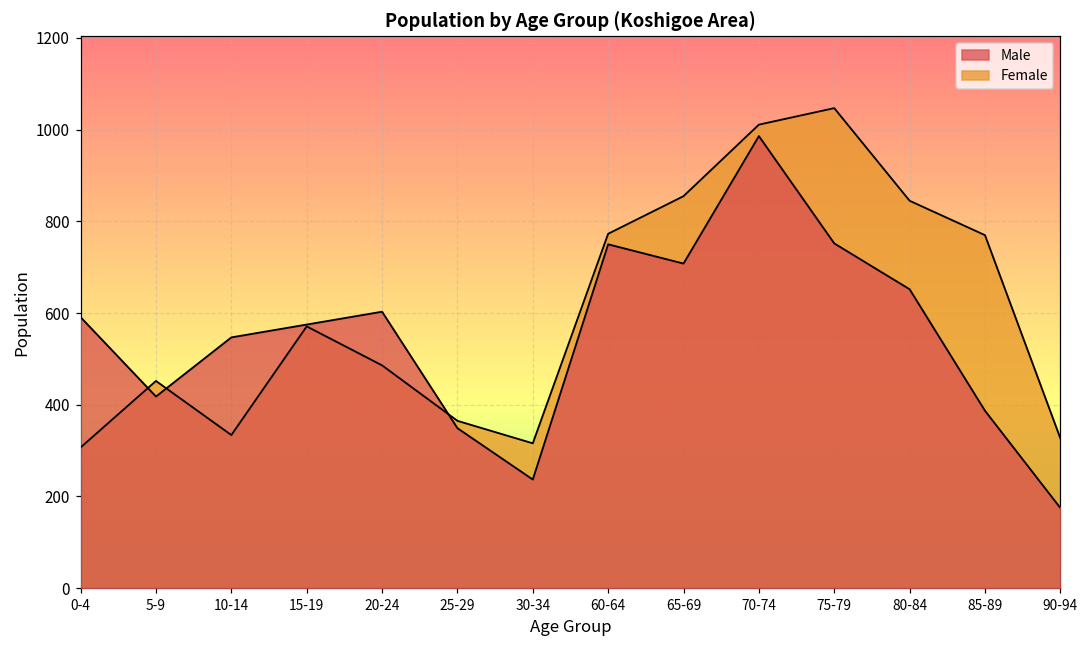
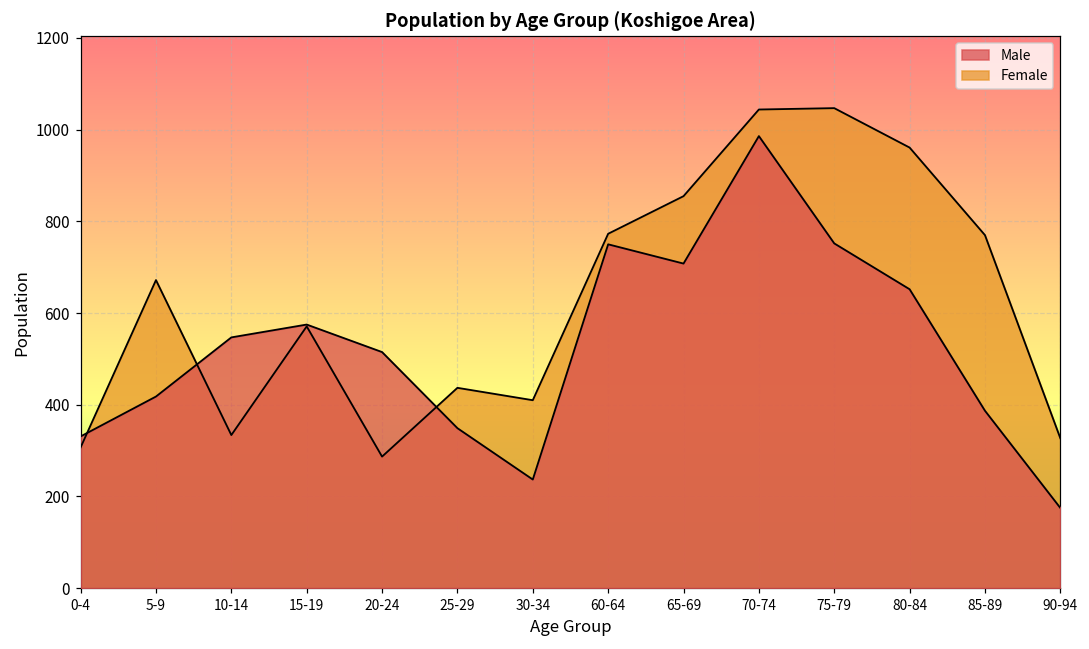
  {
    "Male": {
-     "0-4": 590,
+     "0-4": 330,
      "5-9": 420,
      "10-14": 550,
-     "20-24": 600,
+     "20-24": 520,
      "25-29": 350,
      "30-34": 240,
      "60-64": 750,
      "65-69": 710,
      "70-74": 990,
      "75-79": 750,
      "80-84": 650,
      "85-89": 390,
      "90-94": 180
    },
    "Female": {
      "0-4": 310,
-     "5-9": 450,
+     "5-9": 670,
      "10-14": 330,
-     "20-24": 490,
-     "25-29": 370,
-     "30-34": 320,
+     "20-24": 290,
+     "25-29": 440,
+     "30-34": 410,
      "60-64": 770,
      "65-69": 860,
-     "70-74": 1010,
+     "70-74": 1040,
      "75-79": 1050,
-     "80-84": 850,
+     "80-84": 960,
      "85-89": 770,
      "90-94": 330
    }
  }
